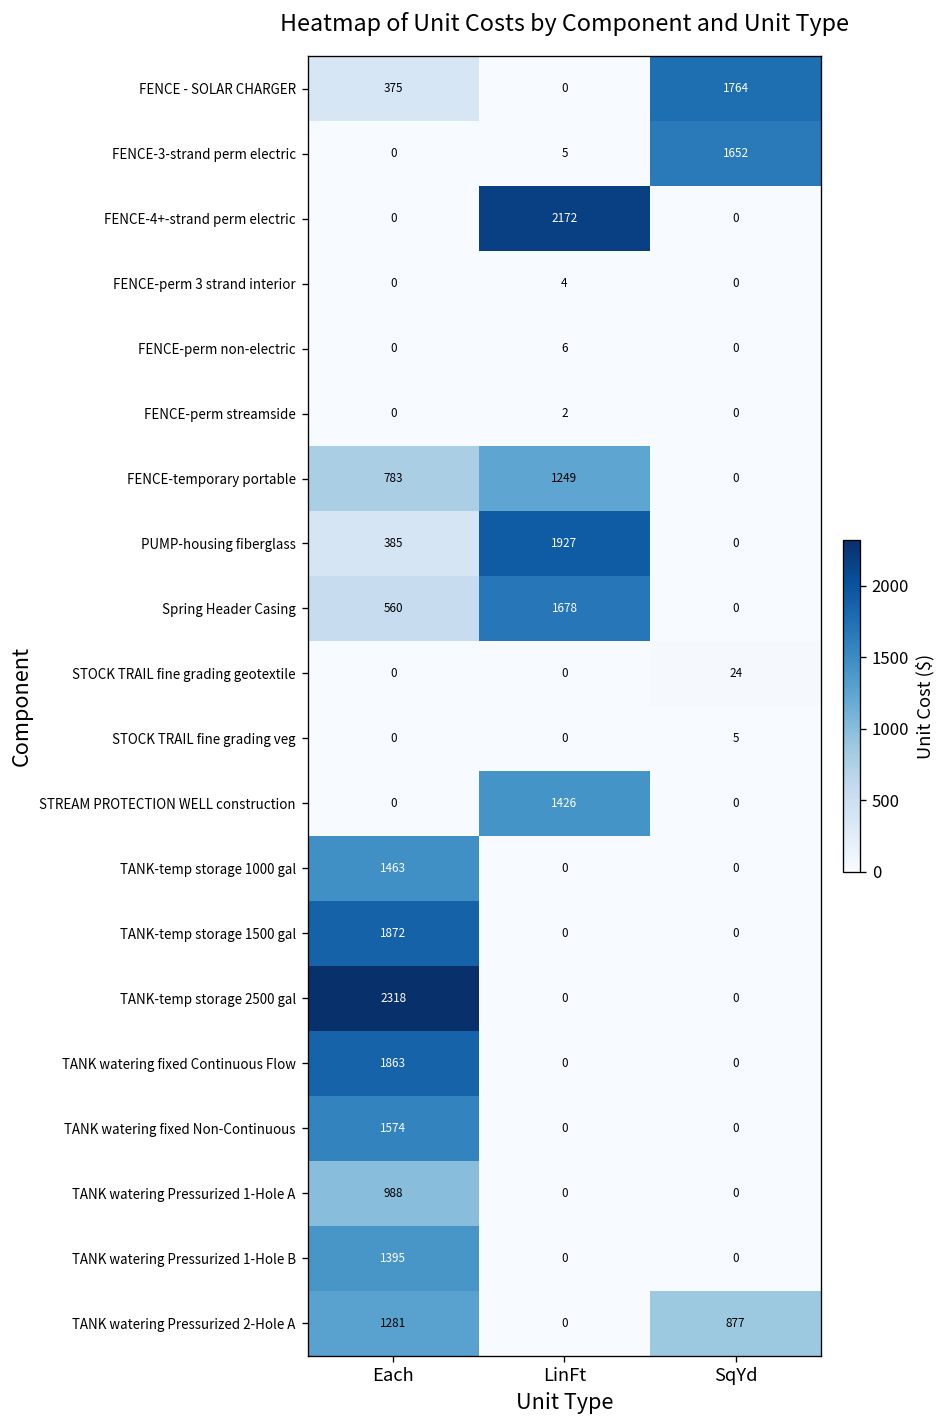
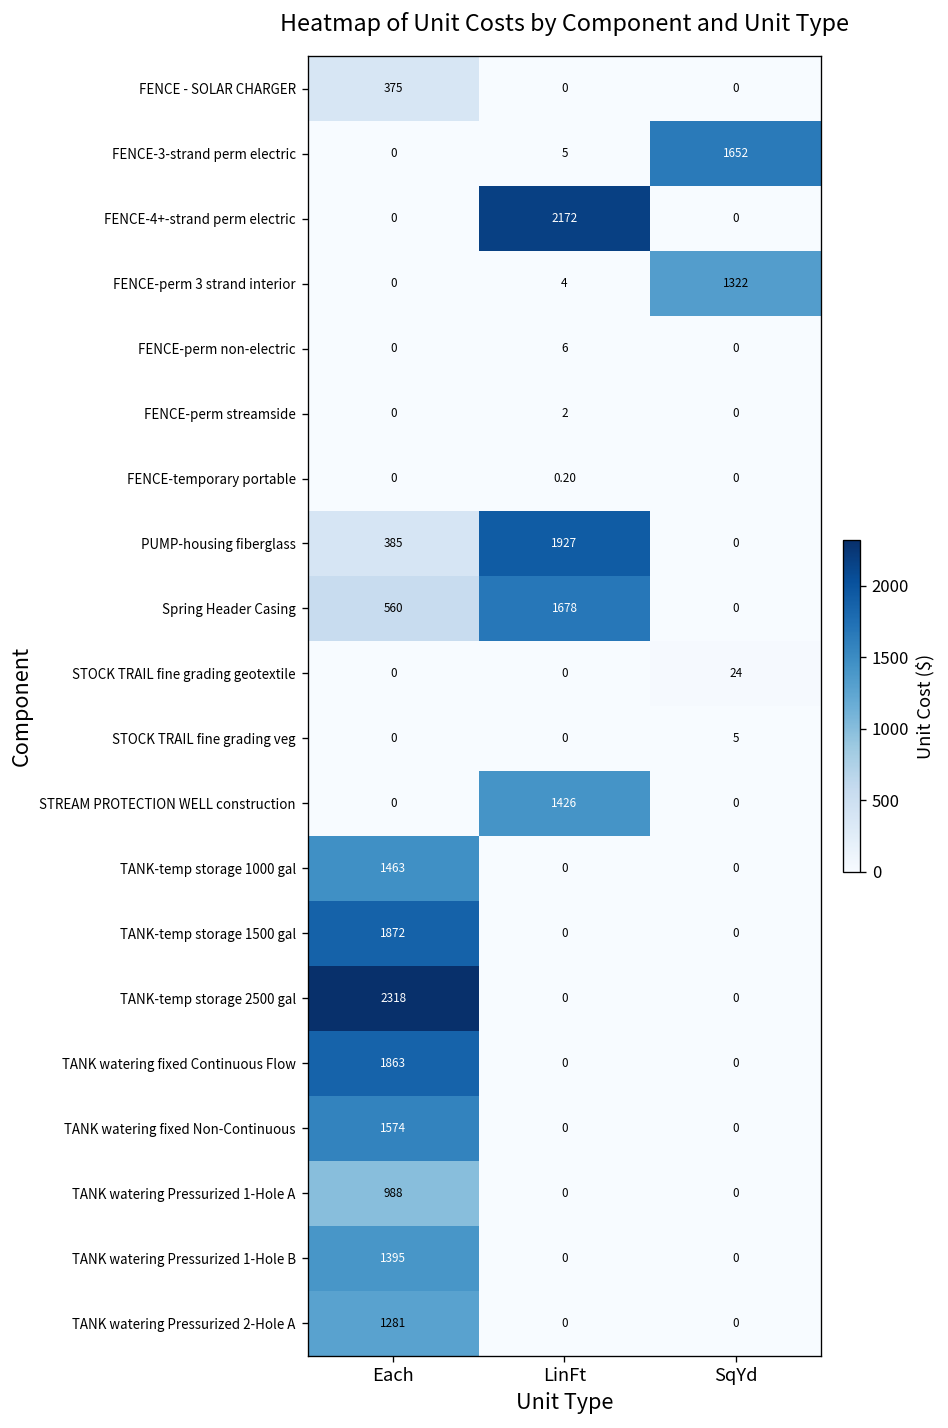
  {
    "FENCE - SOLAR CHARGER": {
      "Each": 375,
      "LinFt": 0,
-     "SqYd": 1764
+     "SqYd": 0
    },
    "FENCE-3-strand perm electric": {
      "Each": 0,
      "LinFt": 5,
      "SqYd": 1652
    },
    "FENCE-4+-strand perm electric": {
      "Each": 0,
      "LinFt": 2172,
      "SqYd": 0
    },
    "FENCE-perm 3 strand interior": {
      "Each": 0,
      "LinFt": 4,
-     "SqYd": 0
+     "SqYd": 1322
    },
    "FENCE-perm non-electric": {
      "Each": 0,
      "LinFt": 6,
      "SqYd": 0
    },
    "FENCE-perm streamside": {
      "Each": 0,
      "LinFt": 2,
      "SqYd": 0
    },
    "FENCE-temporary portable": {
-     "Each": 783,
-     "LinFt": 1249,
+     "Each": 0,
+     "LinFt": 0.20,
      "SqYd": 0
    },
    "PUMP-housing fiberglass": {
      "Each": 385,
      "LinFt": 1927,
      "SqYd": 0
    },
    "Spring Header Casing": {
      "Each": 560,
      "LinFt": 1678,
      "SqYd": 0
    },
    "STOCK TRAIL fine grading geotextile": {
      "Each": 0,
      "LinFt": 0,
      "SqYd": 24
    },
    "STOCK TRAIL fine grading veg": {
      "Each": 0,
      "LinFt": 0,
      "SqYd": 5
    },
    "STREAM PROTECTION WELL construction": {
      "Each": 0,
      "LinFt": 1426,
      "SqYd": 0
    },
    "TANK-temp storage 1000 gal": {
      "Each": 1463,
      "LinFt": 0,
      "SqYd": 0
    },
    "TANK-temp storage 1500 gal": {
      "Each": 1872,
      "LinFt": 0,
      "SqYd": 0
    },
    "TANK-temp storage 2500 gal": {
      "Each": 2318,
      "LinFt": 0,
      "SqYd": 0
    },
    "TANK watering fixed Continuous Flow": {
      "Each": 1863,
      "LinFt": 0,
      "SqYd": 0
    },
    "TANK watering fixed Non-Continuous": {
      "Each": 1574,
      "LinFt": 0,
      "SqYd": 0
    },
    "TANK watering Pressurized 1-Hole A": {
      "Each": 988,
      "LinFt": 0,
      "SqYd": 0
    },
    "TANK watering Pressurized 1-Hole B": {
      "Each": 1395,
      "LinFt": 0,
      "SqYd": 0
    },
    "TANK watering Pressurized 2-Hole A": {
      "Each": 1281,
      "LinFt": 0,
-     "SqYd": 877
+     "SqYd": 0
    }
  }
